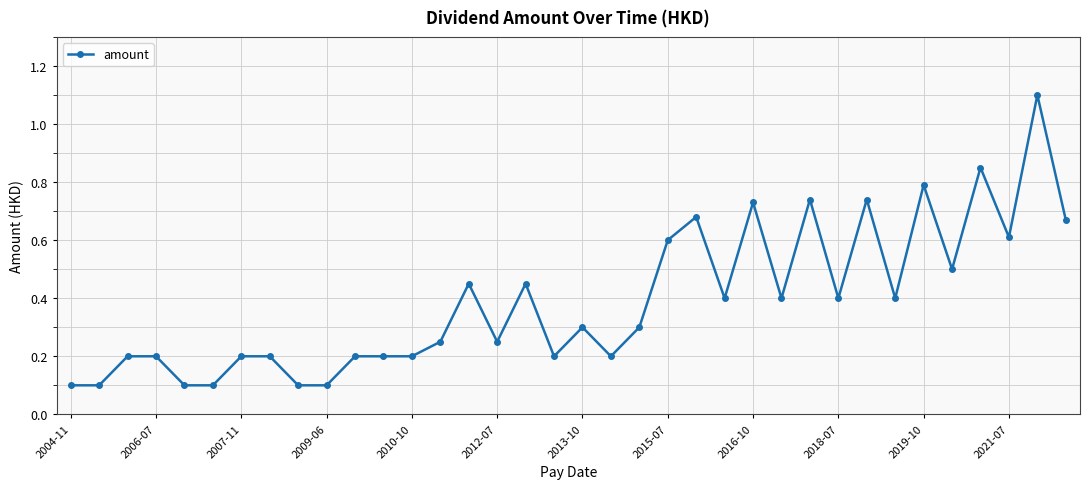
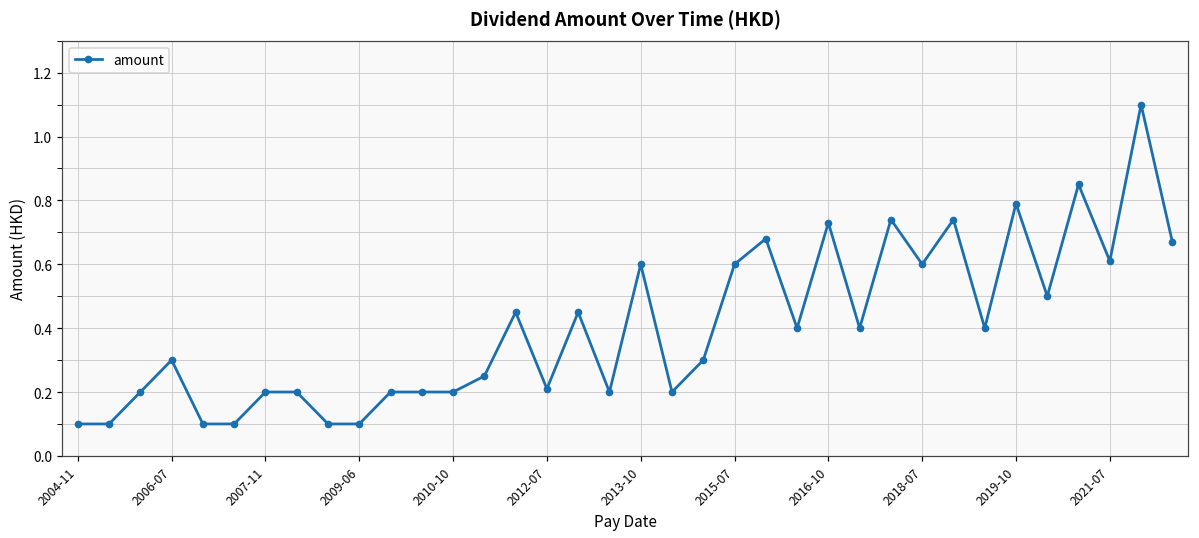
  {
    "2004-11": 0.10,
-   "2006-07": 0.2,
+   "2006-07": 0.3,
    "2007-11": 0.20,
    "2009-06": 0.10,
    "2010-10": 0.20,
-   "2012-07": 0.25,
-   "2013-10": 0.3,
+   "2012-07": 0.21,
+   "2013-10": 0.6,
    "2015-07": 0.60,
    "2016-10": 0.73,
-   "2018-07": 0.4,
+   "2018-07": 0.6,
    "2019-10": 0.79,
    "2021-07": 0.61
  }
